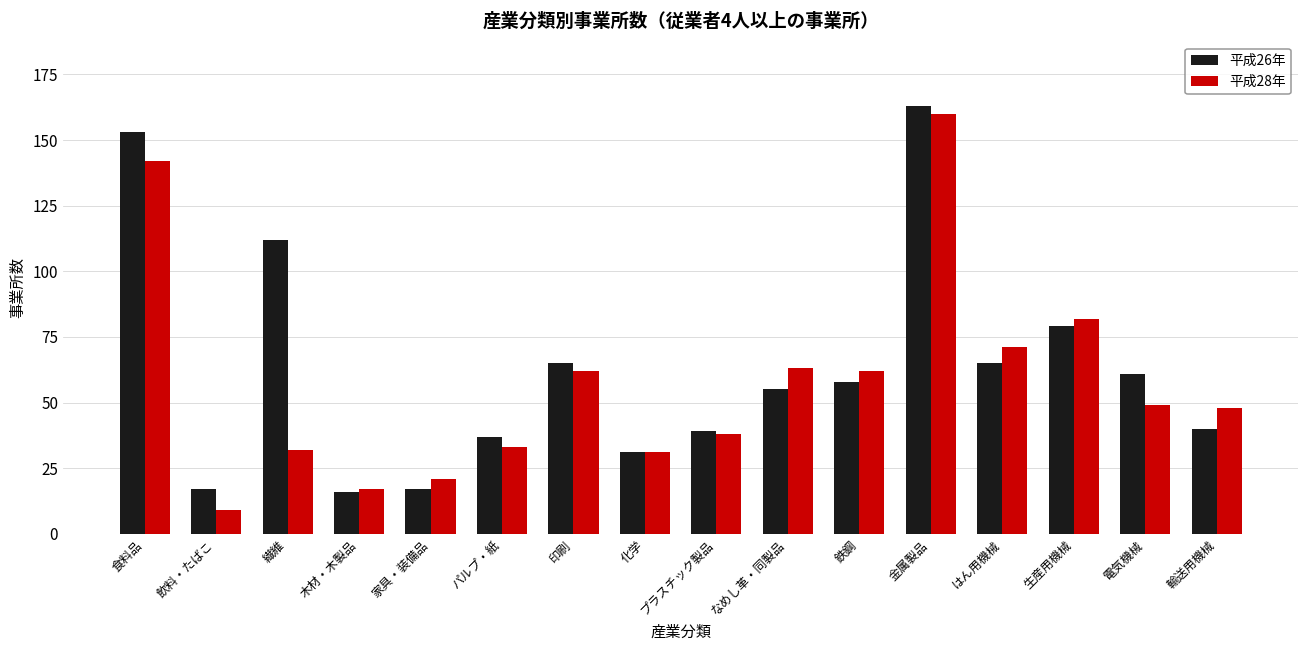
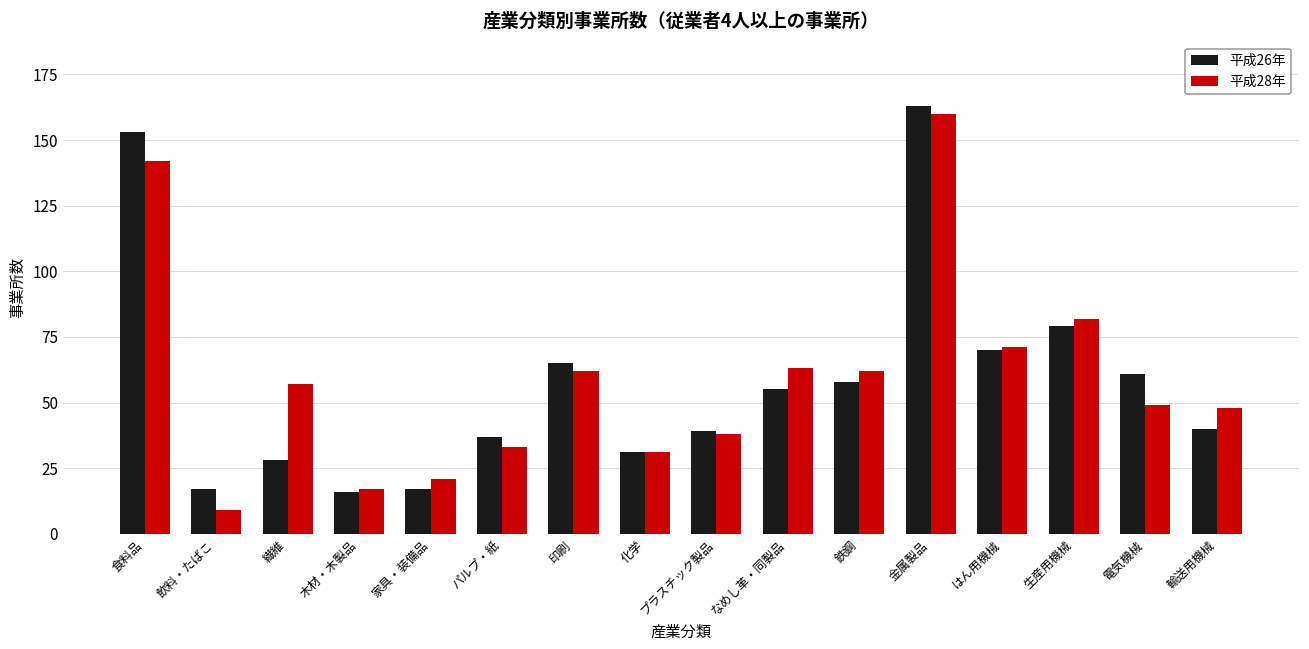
  {
    "平成26年": {
      "食料品": 153,
      "飲料・たばこ": 17,
-     "繊維": 112,
+     "繊維": 28,
      "木材・木製品": 16,
      "家具・装備品": 17,
      "パルプ・紙": 37,
      "印刷": 65,
      "化学": 31,
      "プラスチック製品": 39,
      "なめし革・同製品": 55,
      "鉄鋼": 58,
      "金属製品": 163,
-     "はん用機械": 65,
+     "はん用機械": 70,
      "生産用機械": 79,
      "電気機械": 61,
      "輸送用機械": 40
    },
    "平成28年": {
      "食料品": 142,
      "飲料・たばこ": 9,
-     "繊維": 32,
+     "繊維": 57,
      "木材・木製品": 17,
      "家具・装備品": 21,
      "パルプ・紙": 33,
      "印刷": 62,
      "化学": 31,
      "プラスチック製品": 38,
      "なめし革・同製品": 63,
      "鉄鋼": 62,
      "金属製品": 160,
      "はん用機械": 71,
      "生産用機械": 82,
      "電気機械": 49,
      "輸送用機械": 48
    }
  }
